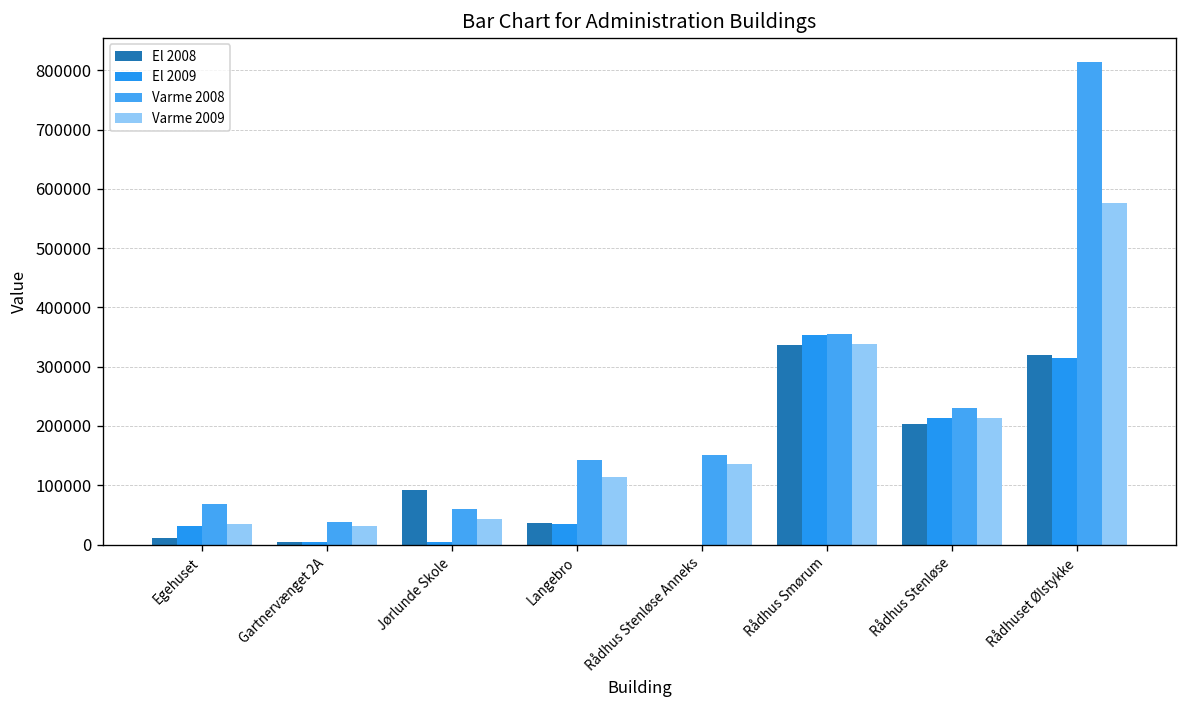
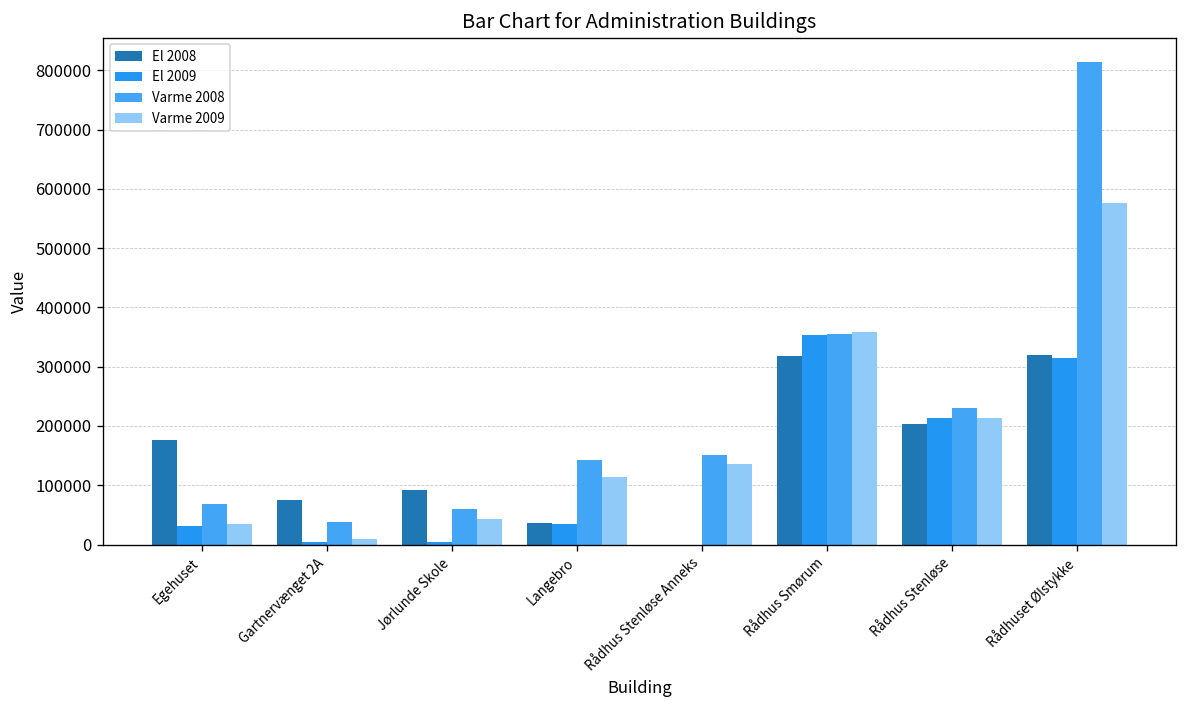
  {
    "El 2008": {
-     "Egehuset": 10000,
-     "Gartnervænget 2A": 0,
+     "Egehuset": 180000,
+     "Gartnervænget 2A": 80000,
      "Jørlunde Skole": 90000,
      "Langebro": 40000,
      "Rådhus Stenløse Anneks": 0,
-     "Rådhus Smørum": 340000,
+     "Rådhus Smørum": 320000,
      "Rådhus Stenløse": 200000,
      "Rådhuset Ølstykke": 320000
    },
    "Varme 2009": {
      "Egehuset": 30000,
-     "Gartnervænget 2A": 30000,
+     "Gartnervænget 2A": 10000,
      "Jørlunde Skole": 40000,
      "Langebro": 110000,
      "Rådhus Stenløse Anneks": 140000,
-     "Rådhus Smørum": 340000,
+     "Rådhus Smørum": 360000,
      "Rådhus Stenløse": 210000,
      "Rådhuset Ølstykke": 580000
    }
  }
